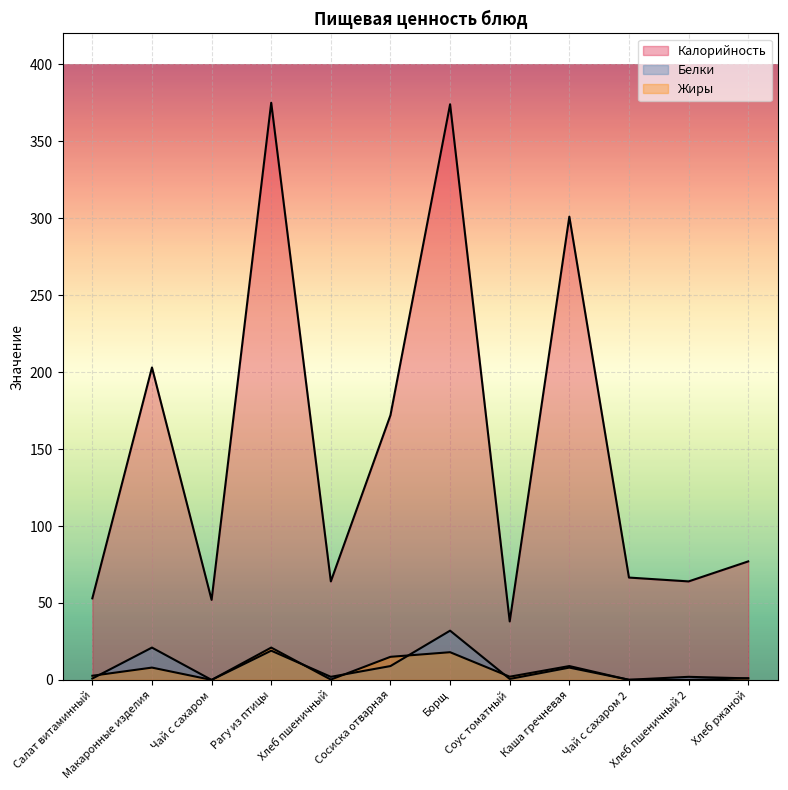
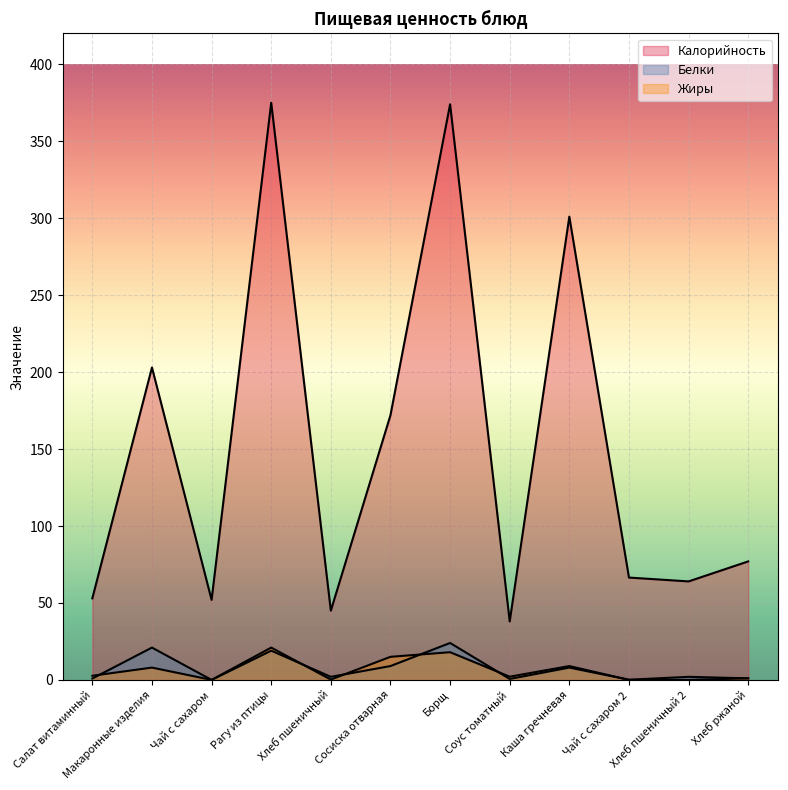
  {
    "Калорийность": {
      "Салат витаминный": 53,
      "Макаронные изделия": 203,
      "Чай с сахаром": 52,
      "Рагу из птицы": 375,
-     "Хлеб пшеничный": 64,
+     "Хлеб пшеничный": 45,
      "Сосиска отварная": 172,
      "Борщ": 374,
      "Соус томатный": 38,
      "Каша гречневая": 301,
      "Чай с сахаром 2": 67,
      "Хлеб пшеничный 2": 64,
      "Хлеб ржаной": 77
    },
    "Белки": {
      "Салат витаминный": 1,
      "Макаронные изделия": 21,
      "Рагу из птицы": 19,
      "Хлеб пшеничный": 2,
      "Сосиска отварная": 9,
-     "Борщ": 32,
+     "Борщ": 24,
      "Хлеб пшеничный 2": 2
    },
    "Жиры": {
      "Салат витаминный": 3,
      "Макаронные изделия": 8,
      "Рагу из птицы": 21,
      "Хлеб пшеничный": 0,
      "Сосиска отварная": 15,
      "Борщ": 18,
      "Хлеб пшеничный 2": 0
    }
  }
